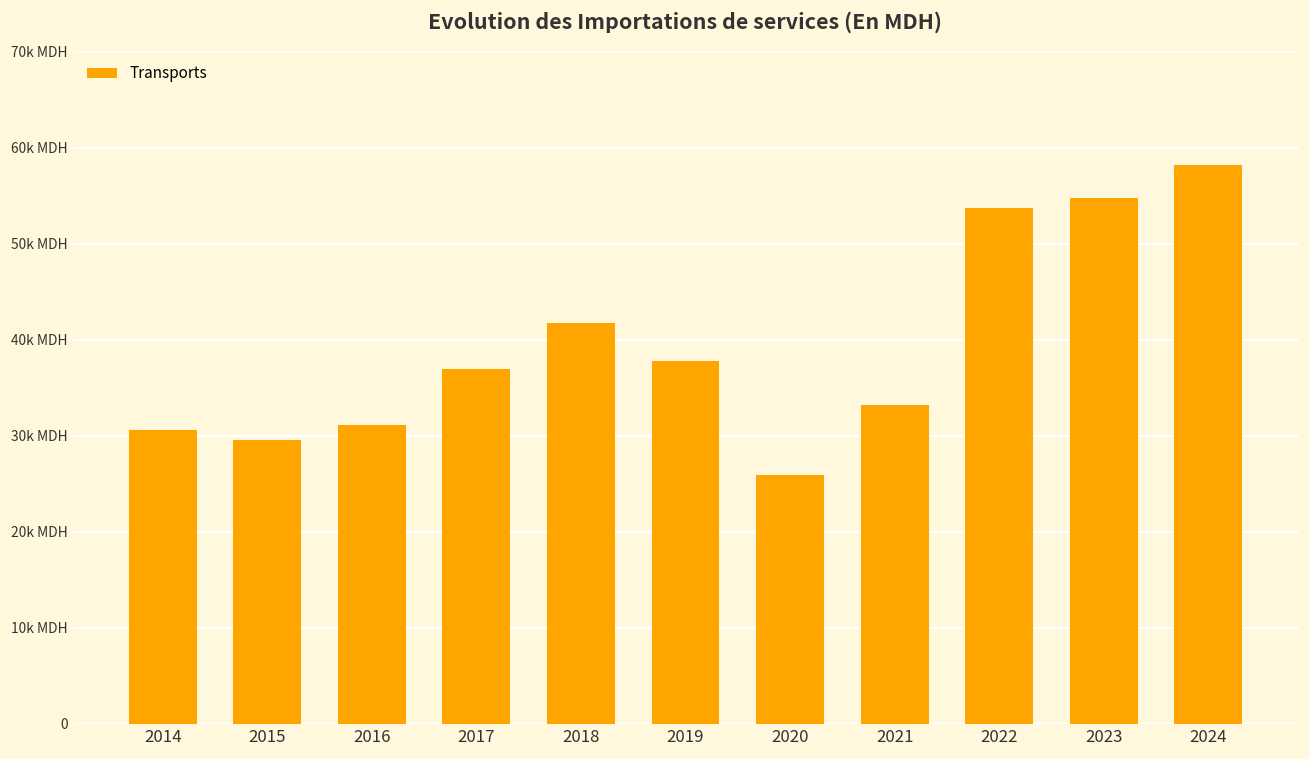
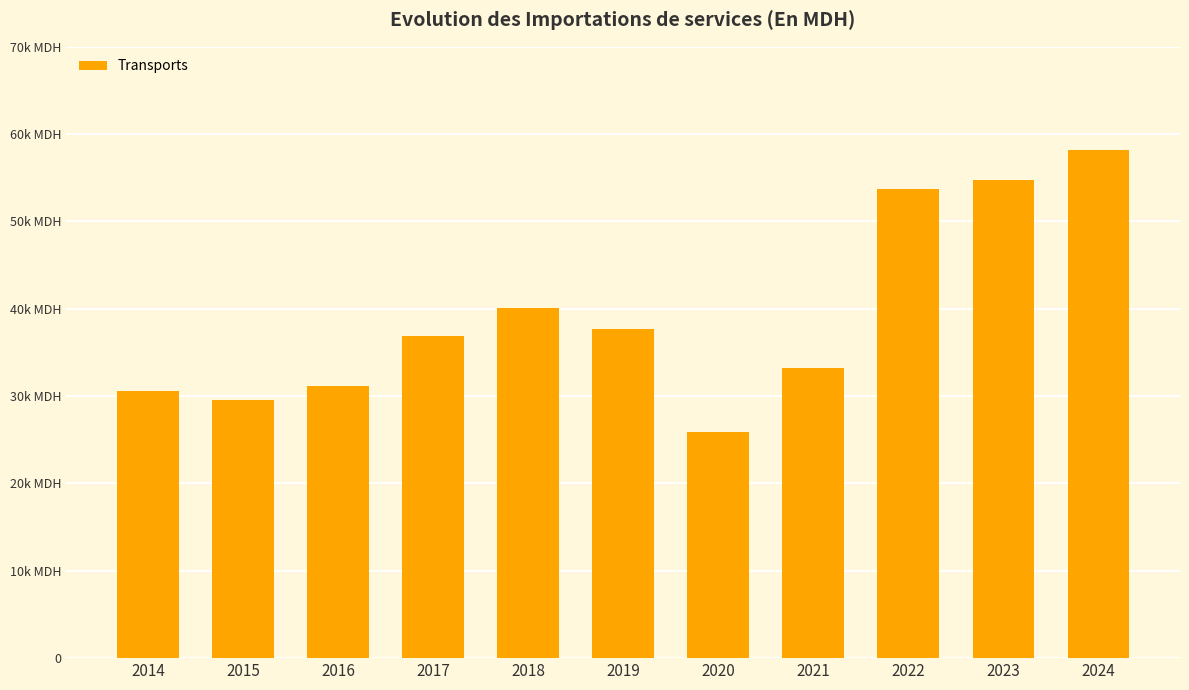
  {
    "2014": "31k MDH",
    "2015": "30k MDH",
    "2016": "31k MDH",
    "2017": "37k MDH",
-   "2018": "42k MDH",
+   "2018": "40k MDH",
    "2019": "38k MDH",
    "2020": "26k MDH",
    "2021": "33k MDH",
    "2022": "54k MDH",
    "2023": "55k MDH",
    "2024": "58k MDH"
  }
